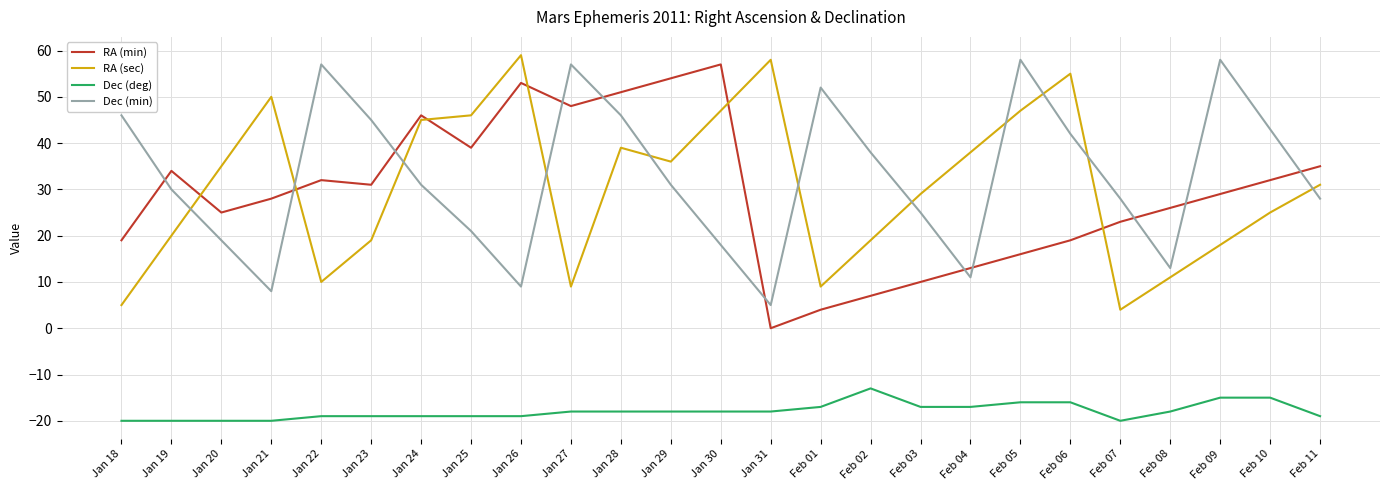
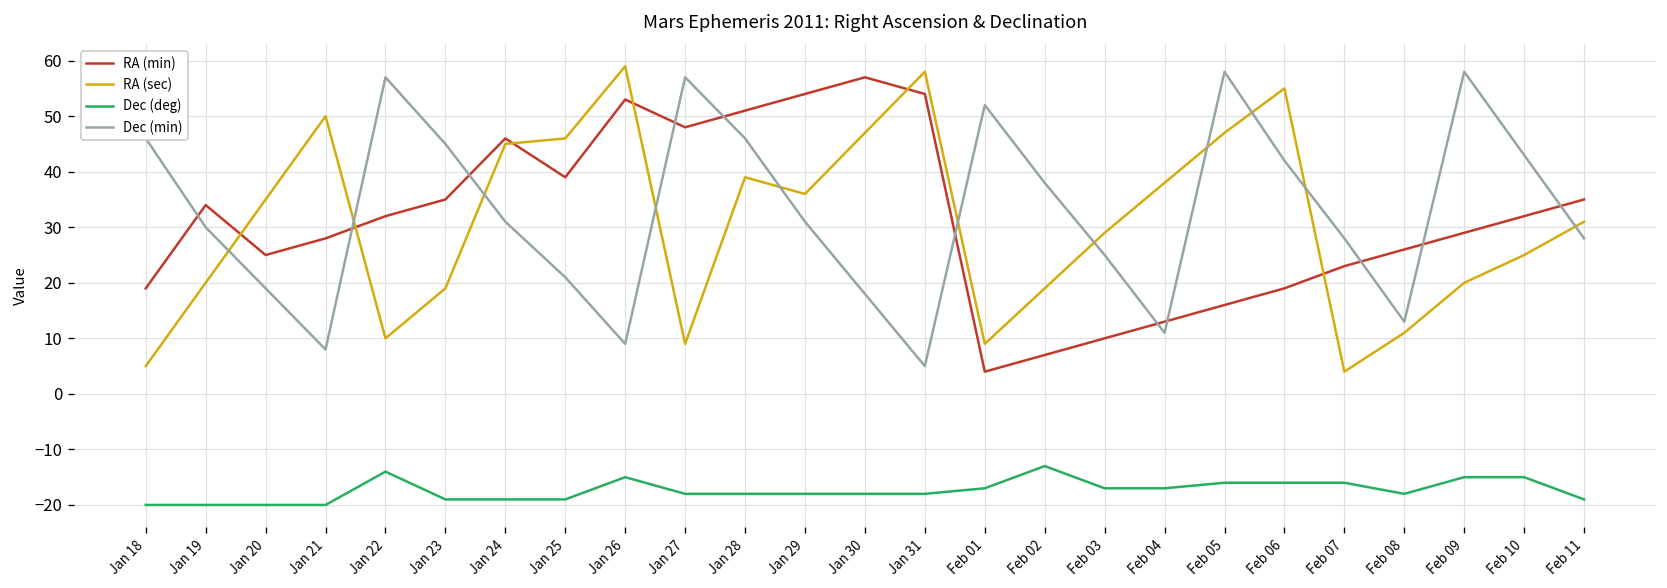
  {
    "RA (min)": {
      "Jan 18": 19,
      "Jan 19": 34,
      "Jan 20": 25,
      "Jan 21": 28,
      "Jan 22": 32,
-     "Jan 23": 31,
+     "Jan 23": 35,
      "Jan 24": 46,
      "Jan 25": 39,
      "Jan 26": 53,
      "Jan 27": 48,
      "Jan 28": 51,
      "Jan 29": 54,
      "Jan 30": 57,
-     "Jan 31": 0,
+     "Jan 31": 54,
      "Feb 01": 4,
      "Feb 02": 7,
      "Feb 03": 10,
      "Feb 04": 13,
      "Feb 05": 16,
      "Feb 06": 19,
      "Feb 07": 23,
      "Feb 08": 26,
      "Feb 09": 29,
      "Feb 10": 32,
      "Feb 11": 35
    },
    "RA (sec)": {
      "Jan 18": 5,
      "Jan 19": 20,
      "Jan 20": 35,
      "Jan 21": 50,
      "Jan 22": 10,
      "Jan 23": 19,
      "Jan 24": 45,
      "Jan 25": 46,
      "Jan 26": 59,
      "Jan 27": 9,
      "Jan 28": 39,
      "Jan 29": 36,
      "Jan 30": 47,
      "Jan 31": 58,
      "Feb 01": 9,
      "Feb 02": 19,
      "Feb 03": 29,
      "Feb 04": 38,
      "Feb 05": 47,
      "Feb 06": 55,
      "Feb 07": 4,
      "Feb 08": 11,
-     "Feb 09": 18,
+     "Feb 09": 20,
      "Feb 10": 25,
      "Feb 11": 31
    },
    "Dec (deg)": {
      "Jan 18": -20,
      "Jan 19": -20,
      "Jan 20": -20,
      "Jan 21": -20,
-     "Jan 22": -19,
+     "Jan 22": -14,
      "Jan 23": -19,
      "Jan 24": -19,
      "Jan 25": -19,
-     "Jan 26": -19,
+     "Jan 26": -15,
      "Jan 27": -18,
      "Jan 28": -18,
      "Jan 29": -18,
      "Jan 30": -18,
      "Jan 31": -18,
      "Feb 01": -17,
      "Feb 02": -13,
      "Feb 03": -17,
      "Feb 04": -17,
      "Feb 05": -16,
      "Feb 06": -16,
-     "Feb 07": -20,
+     "Feb 07": -16,
      "Feb 08": -18,
      "Feb 09": -15,
      "Feb 10": -15,
      "Feb 11": -19
    },
    "Dec (min)": {
      "Jan 18": 46,
      "Jan 19": 30,
      "Jan 20": 19,
      "Jan 21": 8,
      "Jan 22": 57,
      "Jan 23": 45,
      "Jan 24": 31,
      "Jan 25": 21,
      "Jan 26": 9,
      "Jan 27": 57,
      "Jan 28": 46,
      "Jan 29": 31,
      "Jan 30": 18,
      "Jan 31": 5,
      "Feb 01": 52,
      "Feb 02": 38,
      "Feb 03": 25,
      "Feb 04": 11,
      "Feb 05": 58,
      "Feb 06": 42,
      "Feb 07": 28,
      "Feb 08": 13,
      "Feb 09": 58,
      "Feb 10": 43,
      "Feb 11": 28
    }
  }
